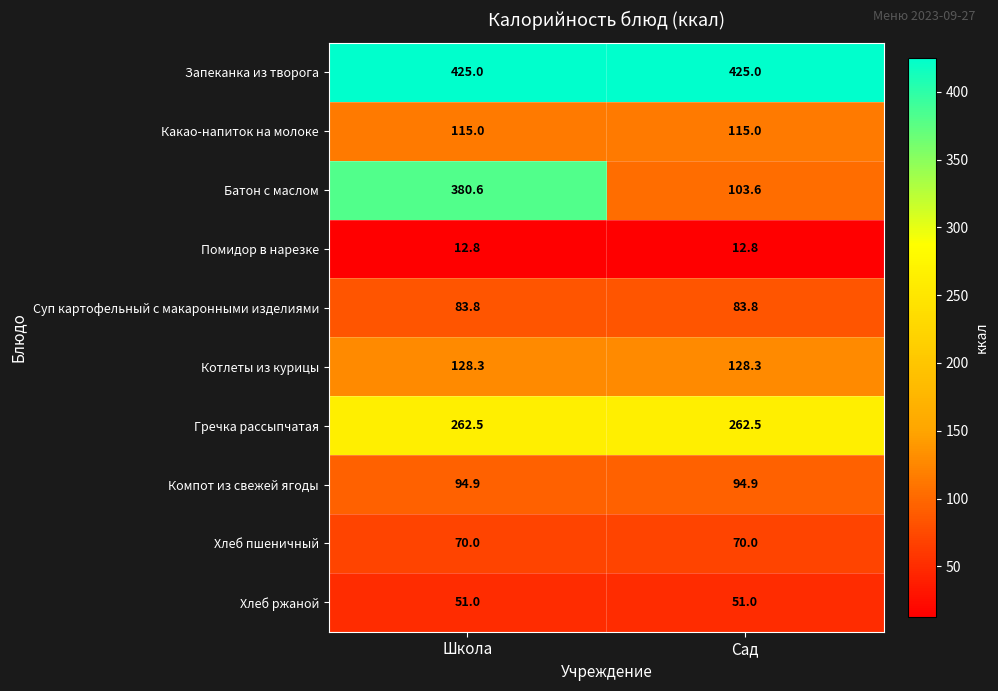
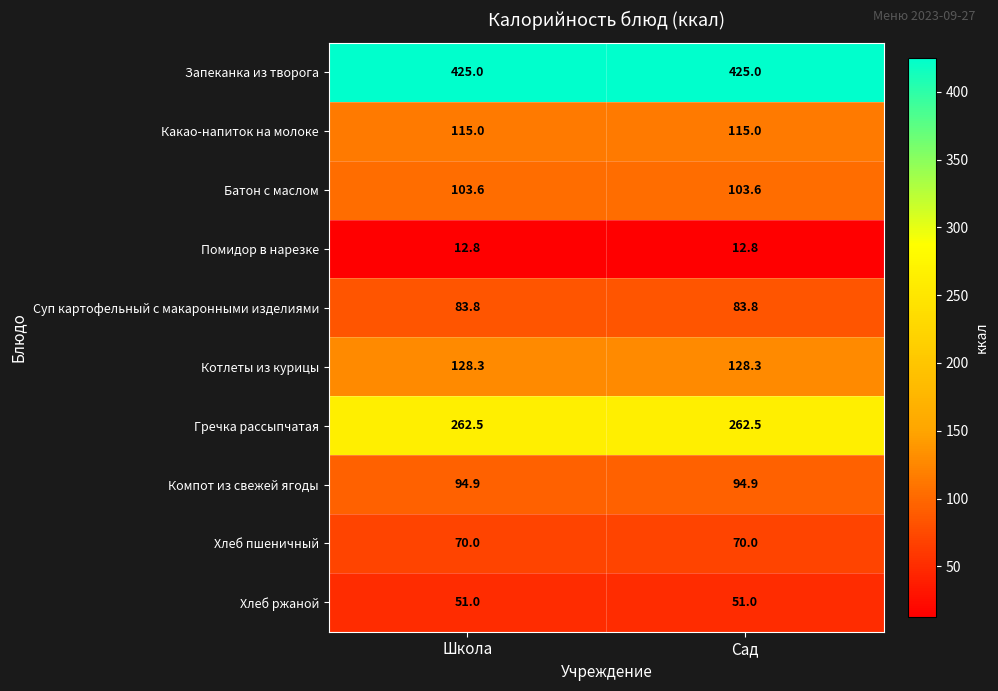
  {
    "Запеканка из творога": {
      "Школа": 425.0,
      "Сад": 425.0
    },
    "Какао-напиток на молоке": {
      "Школа": 115.0,
      "Сад": 115.0
    },
    "Батон с маслом": {
-     "Школа": 380.6,
+     "Школа": 103.6,
      "Сад": 103.6
    },
    "Помидор в нарезке": {
      "Школа": 12.8,
      "Сад": 12.8
    },
    "Суп картофельный с макаронными изделиями": {
      "Школа": 83.8,
      "Сад": 83.8
    },
    "Котлеты из курицы": {
      "Школа": 128.3,
      "Сад": 128.3
    },
    "Гречка рассыпчатая": {
      "Школа": 262.5,
      "Сад": 262.5
    },
    "Компот из свежей ягоды": {
      "Школа": 94.9,
      "Сад": 94.9
    },
    "Хлеб пшеничный": {
      "Школа": 70.0,
      "Сад": 70.0
    },
    "Хлеб ржаной": {
      "Школа": 51.0,
      "Сад": 51.0
    }
  }
